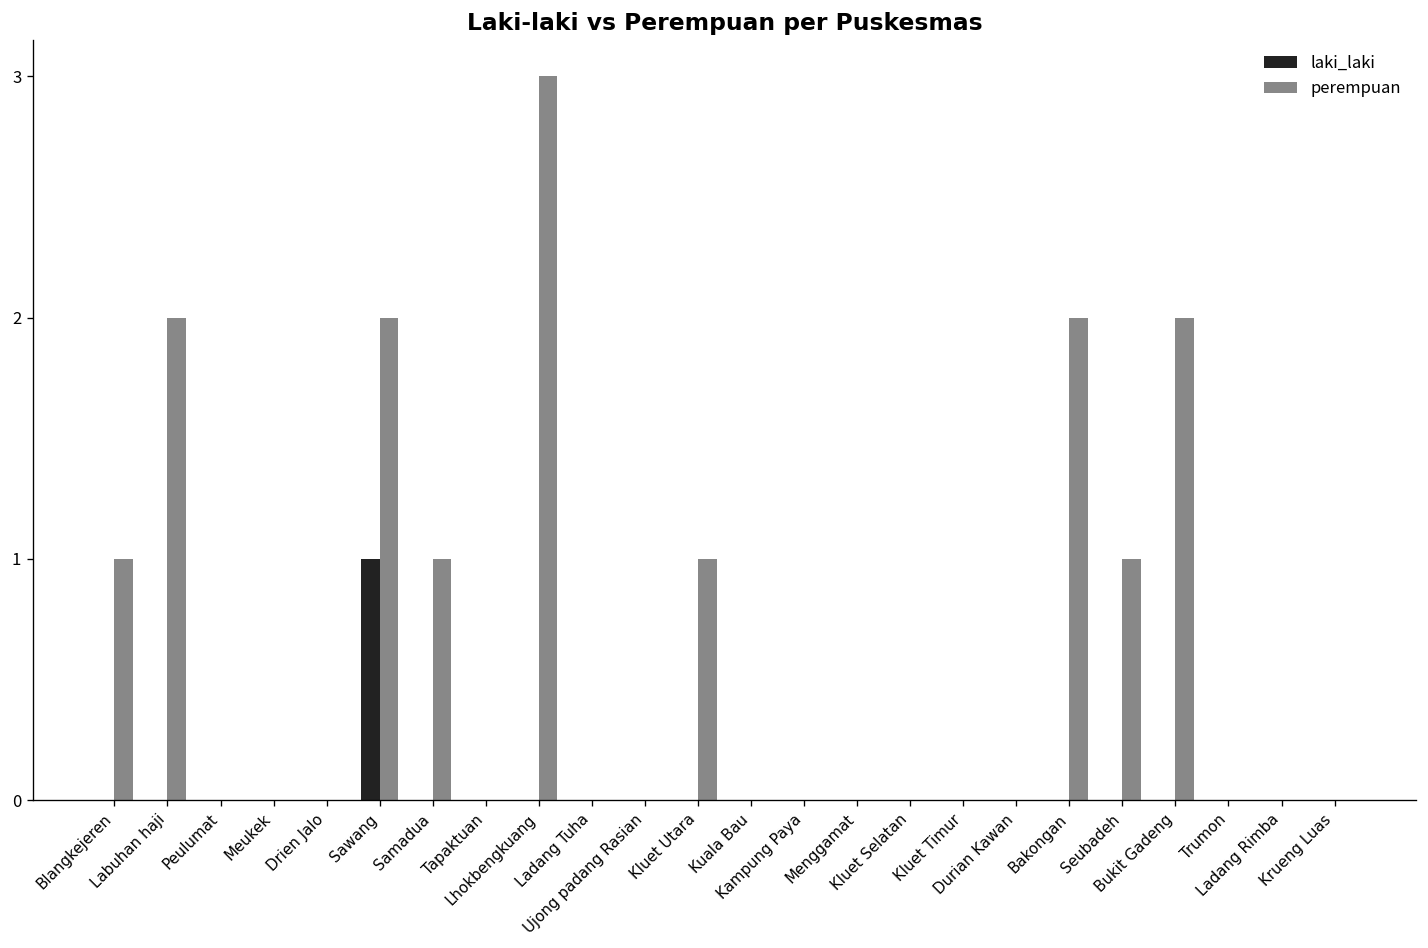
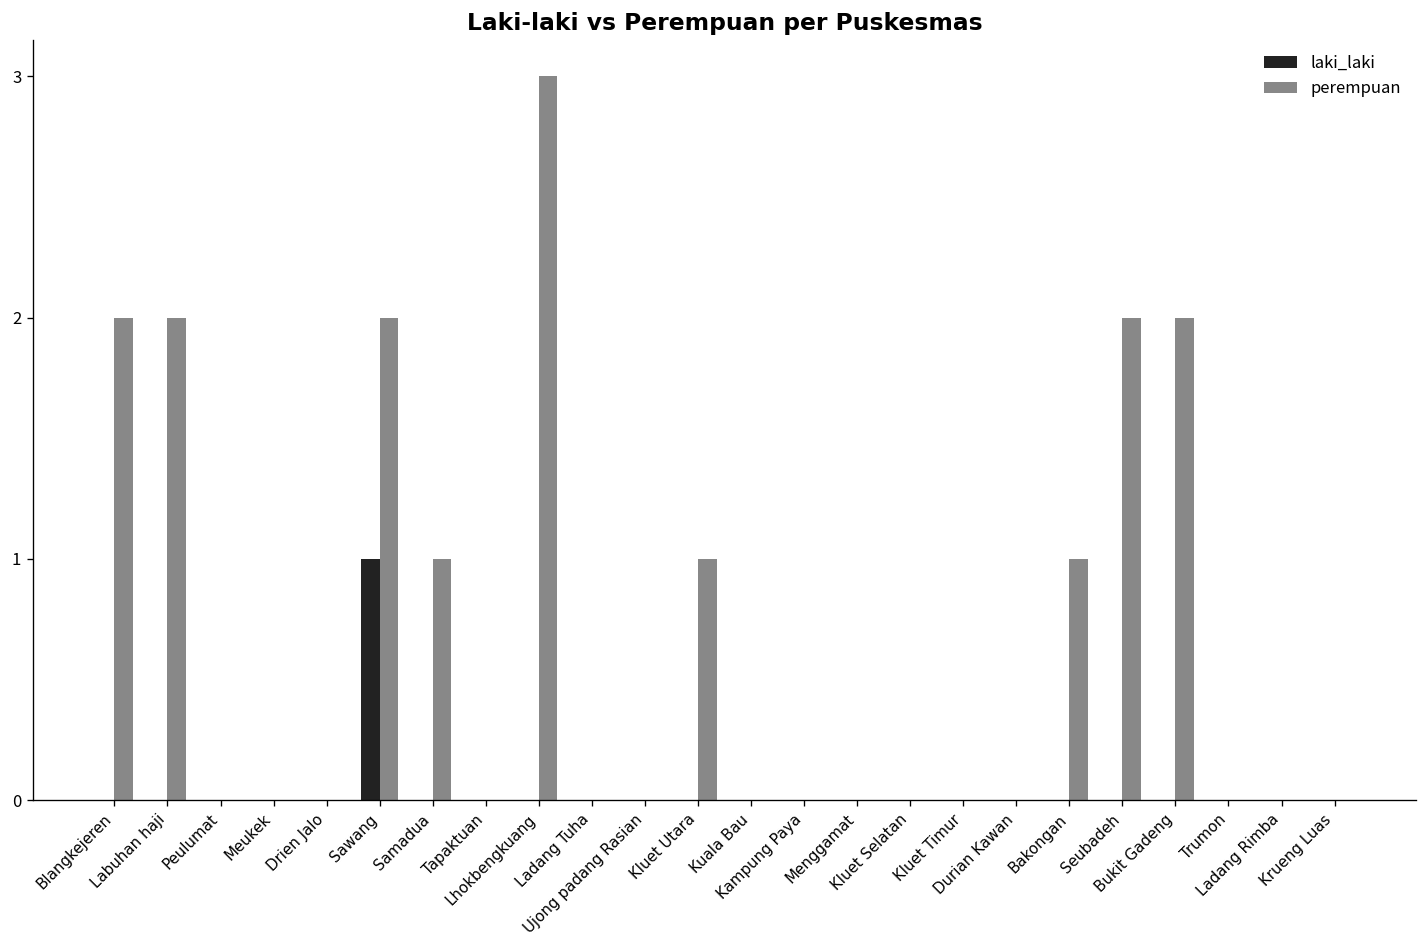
  {
    "laki_laki": {
      "Blangkejeren": 0,
      "Labuhan haji": 0,
      "Peulumat": 0,
      "Meukek": 0,
      "Drien Jalo": 0,
      "Sawang": 1,
      "Samadua": 0,
      "Tapaktuan": 0,
      "Lhokbengkuang": 0,
      "Ladang Tuha": 0,
      "Ujong padang Rasian": 0,
      "Kluet Utara": 0,
      "Kuala Bau": 0,
      "Kampung Paya": 0,
      "Menggamat": 0,
      "Kluet Selatan": 0,
      "Kluet Timur": 0,
      "Durian Kawan": 0,
      "Bakongan": 0,
      "Seubadeh": 0,
      "Bukit Gadeng": 0,
      "Trumon": 0,
      "Ladang Rimba": 0,
      "Krueng Luas": 0
    },
    "perempuan": {
-     "Blangkejeren": 1,
+     "Blangkejeren": 2,
      "Labuhan haji": 2,
      "Peulumat": 0,
      "Meukek": 0,
      "Drien Jalo": 0,
      "Sawang": 2,
      "Samadua": 1,
      "Tapaktuan": 0,
      "Lhokbengkuang": 3,
      "Ladang Tuha": 0,
      "Ujong padang Rasian": 0,
      "Kluet Utara": 1,
      "Kuala Bau": 0,
      "Kampung Paya": 0,
      "Menggamat": 0,
      "Kluet Selatan": 0,
      "Kluet Timur": 0,
      "Durian Kawan": 0,
-     "Bakongan": 2,
-     "Seubadeh": 1,
+     "Bakongan": 1,
+     "Seubadeh": 2,
      "Bukit Gadeng": 2,
      "Trumon": 0,
      "Ladang Rimba": 0,
      "Krueng Luas": 0
    }
  }
